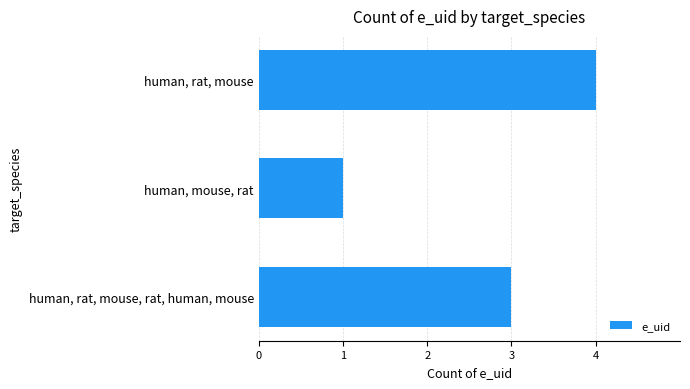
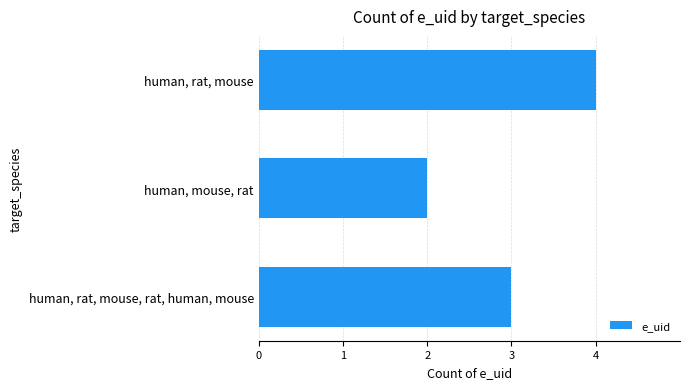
  {
    "human, rat, mouse": 4,
-   "human, mouse, rat": 1,
+   "human, mouse, rat": 2,
    "human, rat, mouse, rat, human, mouse": 3
  }
